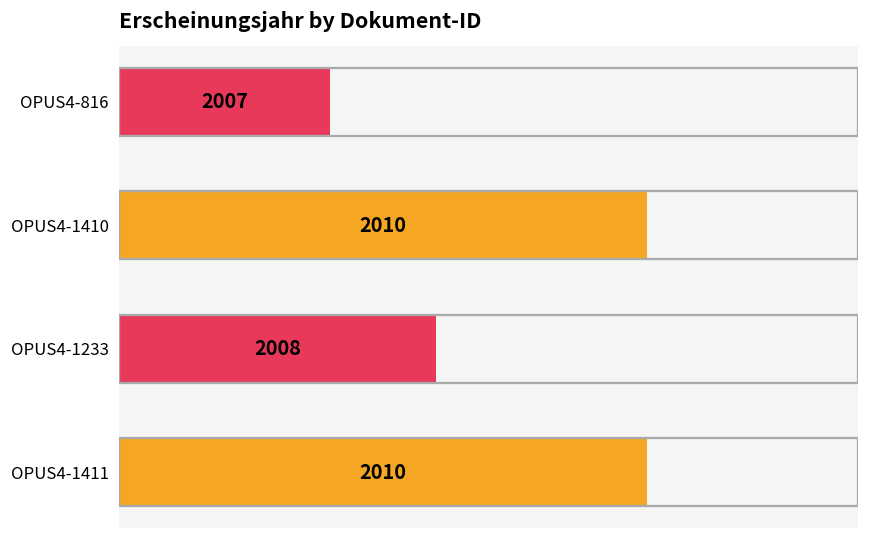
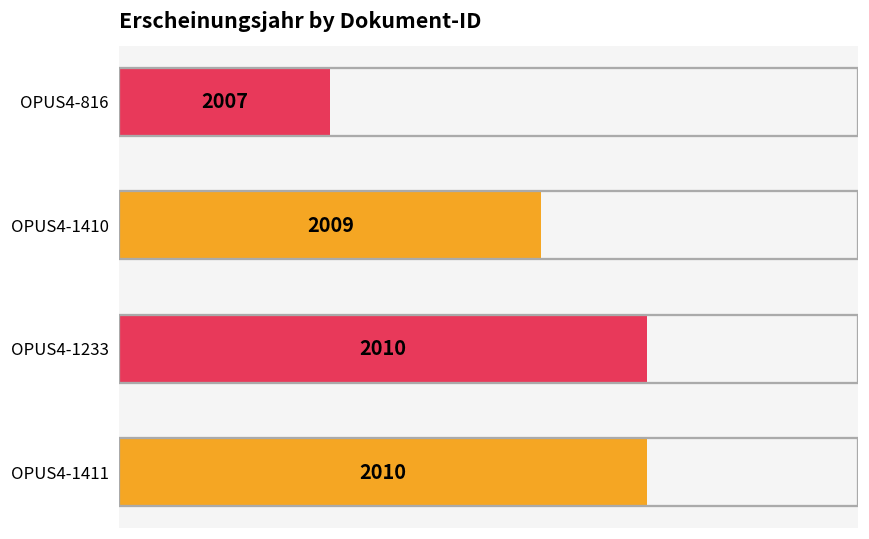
  {
-   "OPUS4-1410": 2010,
-   "OPUS4-1233": 2008
+   "OPUS4-1410": 2009,
+   "OPUS4-1233": 2010
  }
